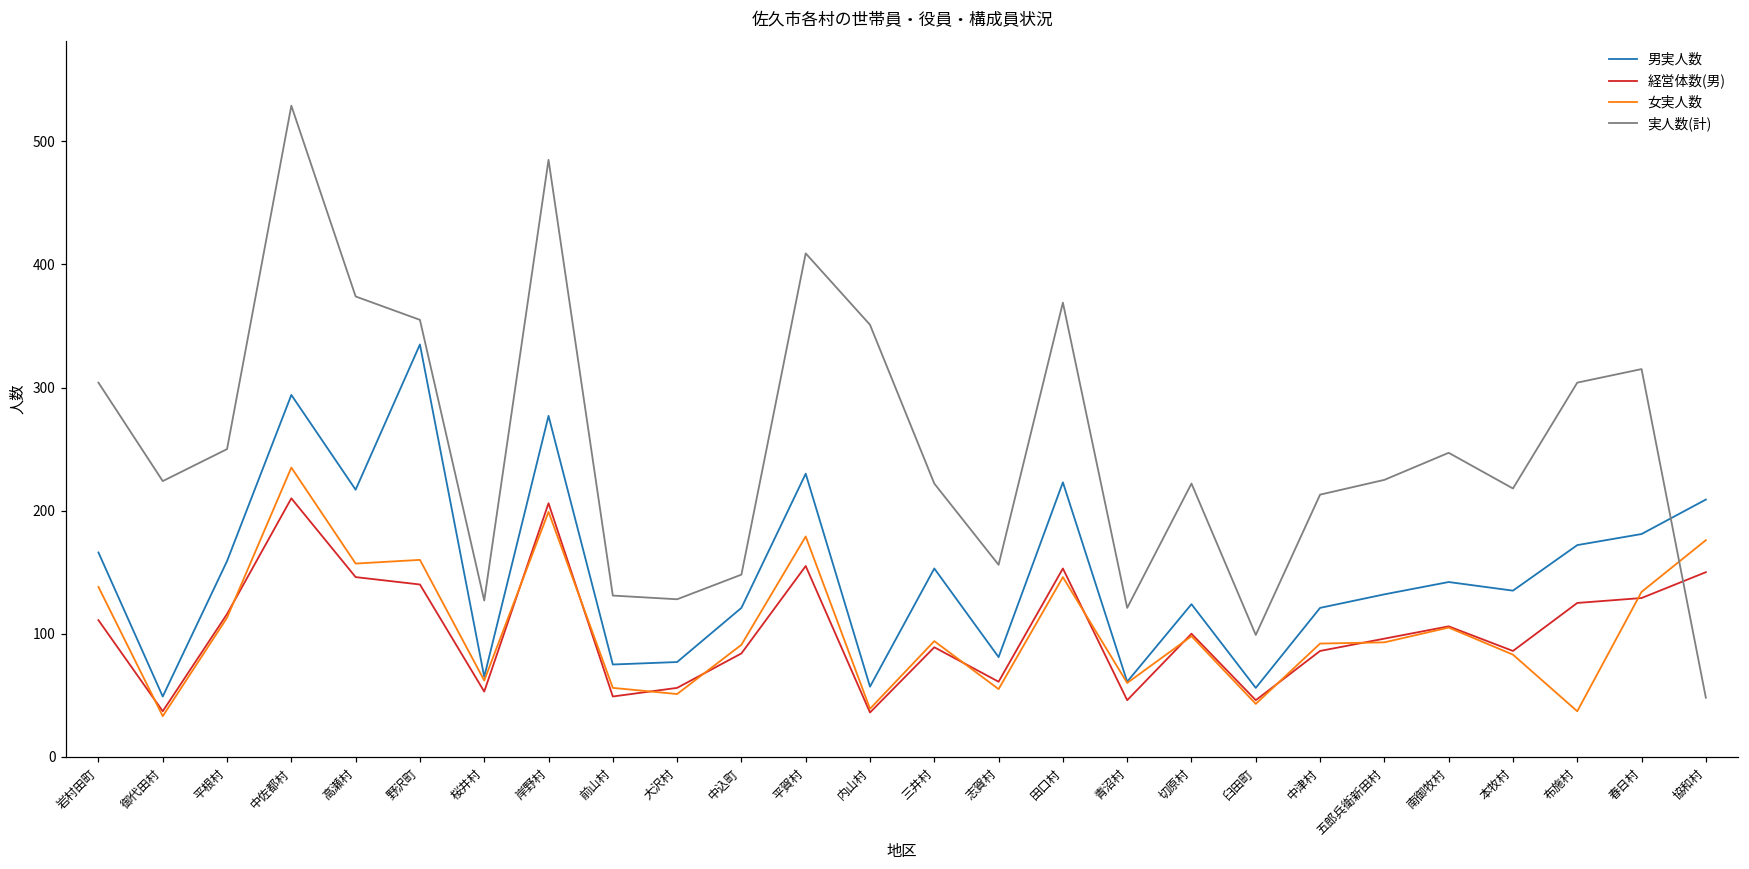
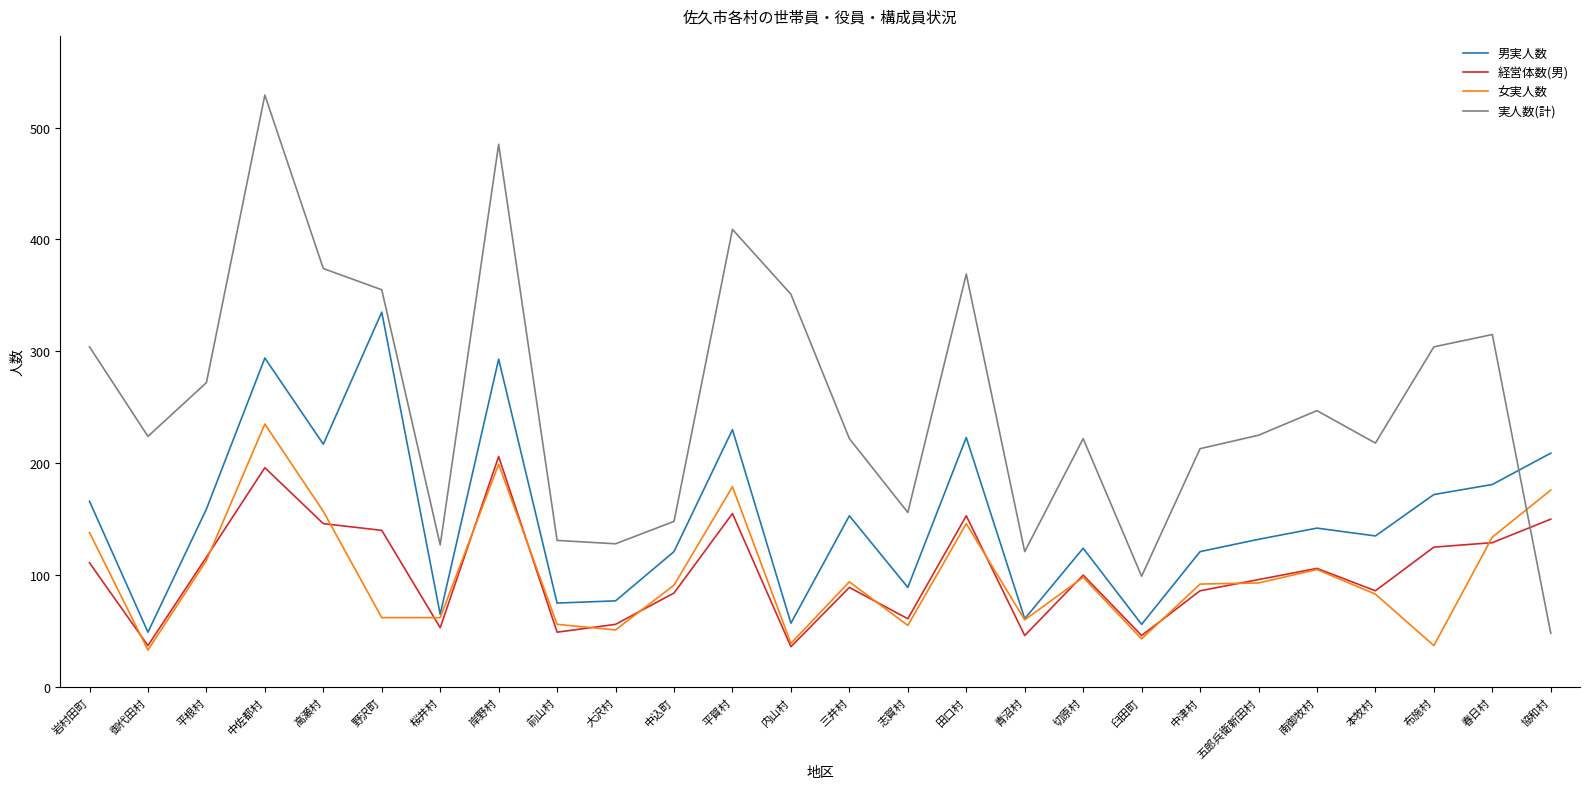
  {
    "男実人数": {
      "岩村田町": 166,
      "御代田村": 49,
      "平根村": 159,
      "中佐都村": 294,
      "高瀬村": 217,
      "野沢町": 335,
      "桜井村": 65,
-     "岸野村": 277,
+     "岸野村": 293,
      "前山村": 75,
      "大沢村": 77,
      "中込町": 121,
      "平賀村": 230,
      "内山村": 57,
      "三井村": 153,
-     "志賀村": 81,
+     "志賀村": 89,
      "田口村": 223,
      "切原村": 124,
      "臼田町": 56,
      "中津村": 121,
      "五郎兵衛新田村": 132,
      "南御牧村": 142,
      "本牧村": 135,
      "布施村": 172,
      "春日村": 181,
      "協和村": 209
    },
    "経営体数(男)": {
      "岩村田町": 111,
      "御代田村": 37,
      "平根村": 116,
-     "中佐都村": 210,
+     "中佐都村": 196,
      "高瀬村": 146,
      "野沢町": 140,
      "桜井村": 53,
      "岸野村": 206,
      "前山村": 49,
      "大沢村": 56,
      "中込町": 84,
      "平賀村": 155,
      "内山村": 36,
      "三井村": 89,
      "志賀村": 61,
      "田口村": 153,
      "青沼村": 46,
      "臼田町": 46,
      "中津村": 86,
      "五郎兵衛新田村": 96,
      "本牧村": 86,
      "布施村": 125,
      "春日村": 129,
      "協和村": 150
    },
    "女実人数": {
      "岩村田町": 138,
      "御代田村": 33,
      "平根村": 113,
      "中佐都村": 235,
      "高瀬村": 157,
-     "野沢町": 160,
+     "野沢町": 62,
      "桜井村": 62,
      "岸野村": 199,
      "前山村": 56,
      "大沢村": 51,
      "中込町": 91,
      "平賀村": 179,
      "内山村": 39,
      "三井村": 94,
      "志賀村": 55,
      "田口村": 146,
      "臼田町": 43,
      "中津村": 92,
      "五郎兵衛新田村": 93,
      "本牧村": 83,
      "布施村": 37,
      "春日村": 134,
      "協和村": 176
    },
    "実人数(計)": {
      "岩村田町": 304,
      "御代田村": 224,
-     "平根村": 250,
+     "平根村": 272,
      "中佐都村": 529,
      "高瀬村": 374,
      "野沢町": 355,
      "桜井村": 127,
      "岸野村": 485,
      "前山村": 131,
      "大沢村": 128,
      "中込町": 148,
      "平賀村": 409,
      "内山村": 351,
      "三井村": 222,
      "志賀村": 156,
      "田口村": 369,
      "青沼村": 121,
      "切原村": 222,
      "臼田町": 99,
      "中津村": 213,
      "五郎兵衛新田村": 225,
      "南御牧村": 247,
      "本牧村": 218,
      "布施村": 304,
      "春日村": 315,
      "協和村": 48
    }
  }
